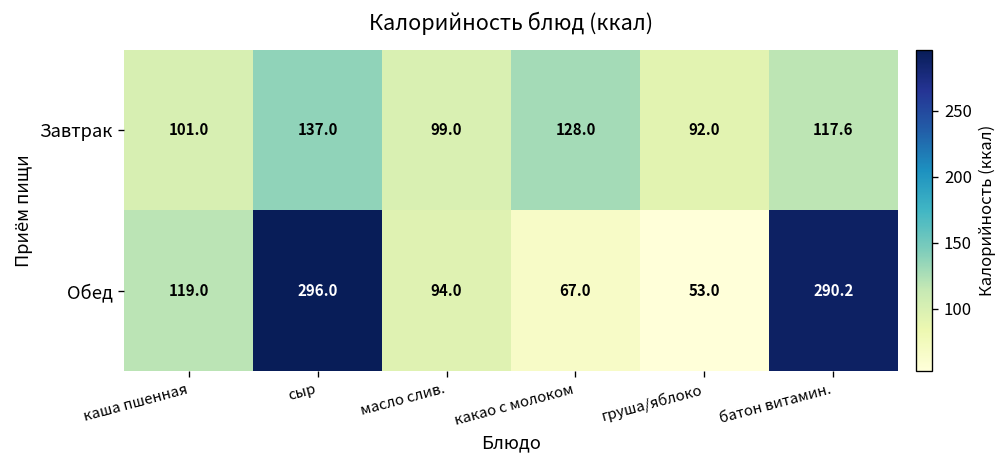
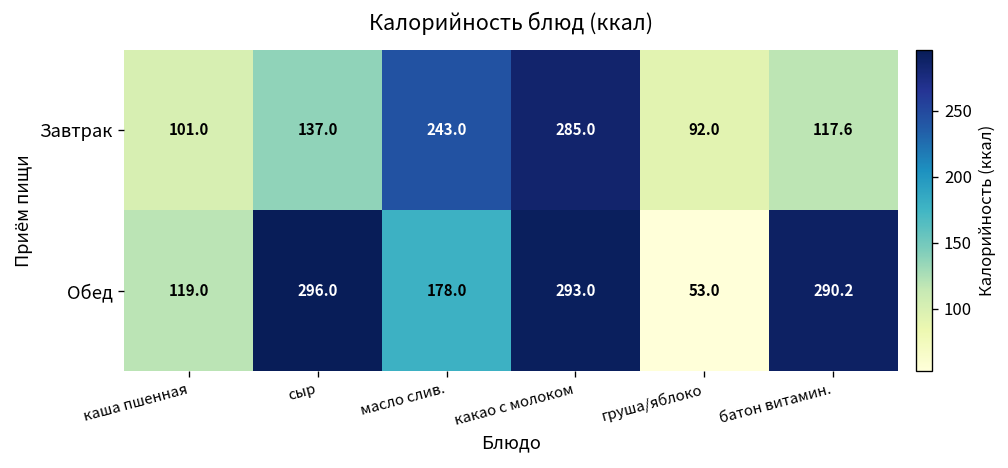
  {
    "Завтрак": {
      "каша пшенная": 101.0,
      "сыр": 137.0,
-     "масло слив.": 99.0,
-     "какао с молоком": 128.0,
+     "масло слив.": 243.0,
+     "какао с молоком": 285.0,
      "груша/яблоко": 92.0,
      "батон витамин.": 117.6
    },
    "Обед": {
      "каша пшенная": 119.0,
      "сыр": 296.0,
-     "масло слив.": 94.0,
-     "какао с молоком": 67.0,
+     "масло слив.": 178.0,
+     "какао с молоком": 293.0,
      "груша/яблоко": 53.0,
      "батон витамин.": 290.2
    }
  }
